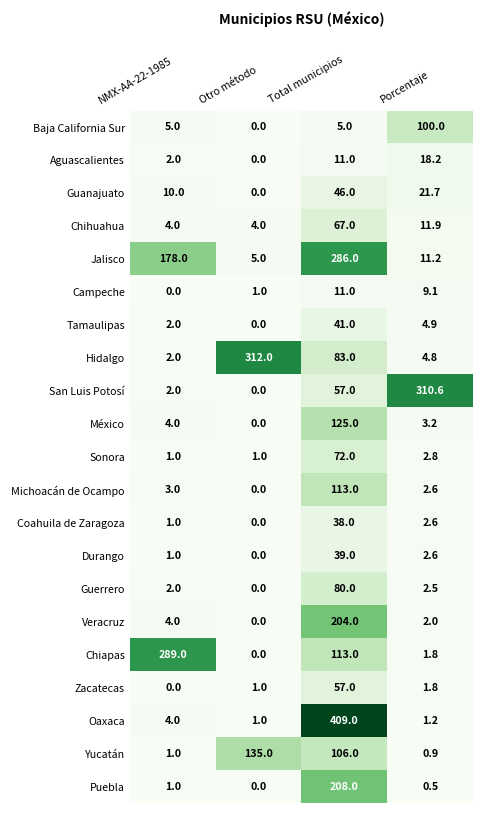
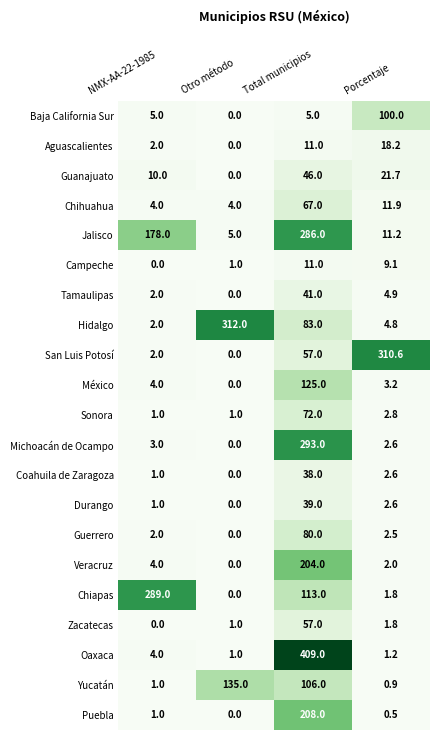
  {
    "Baja California Sur": {
      "NMX-AA-22-1985": 5.0,
      "Otro método": 0.0,
      "Total municipios": 5.0,
      "Porcentaje": 100.0
    },
    "Aguascalientes": {
      "NMX-AA-22-1985": 2.0,
      "Otro método": 0.0,
      "Total municipios": 11.0,
      "Porcentaje": 18.2
    },
    "Guanajuato": {
      "NMX-AA-22-1985": 10.0,
      "Otro método": 0.0,
      "Total municipios": 46.0,
      "Porcentaje": 21.7
    },
    "Chihuahua": {
      "NMX-AA-22-1985": 4.0,
      "Otro método": 4.0,
      "Total municipios": 67.0,
      "Porcentaje": 11.9
    },
    "Jalisco": {
      "NMX-AA-22-1985": 178.0,
      "Otro método": 5.0,
      "Total municipios": 286.0,
      "Porcentaje": 11.2
    },
    "Campeche": {
      "NMX-AA-22-1985": 0.0,
      "Otro método": 1.0,
      "Total municipios": 11.0,
      "Porcentaje": 9.1
    },
    "Tamaulipas": {
      "NMX-AA-22-1985": 2.0,
      "Otro método": 0.0,
      "Total municipios": 41.0,
      "Porcentaje": 4.9
    },
    "Hidalgo": {
      "NMX-AA-22-1985": 2.0,
      "Otro método": 312.0,
      "Total municipios": 83.0,
      "Porcentaje": 4.8
    },
    "San Luis Potosí": {
      "NMX-AA-22-1985": 2.0,
      "Otro método": 0.0,
      "Total municipios": 57.0,
      "Porcentaje": 310.6
    },
    "México": {
      "NMX-AA-22-1985": 4.0,
      "Otro método": 0.0,
      "Total municipios": 125.0,
      "Porcentaje": 3.2
    },
    "Sonora": {
      "NMX-AA-22-1985": 1.0,
      "Otro método": 1.0,
      "Total municipios": 72.0,
      "Porcentaje": 2.8
    },
    "Michoacán de Ocampo": {
      "NMX-AA-22-1985": 3.0,
      "Otro método": 0.0,
-     "Total municipios": 113.0,
+     "Total municipios": 293.0,
      "Porcentaje": 2.6
    },
    "Coahuila de Zaragoza": {
      "NMX-AA-22-1985": 1.0,
      "Otro método": 0.0,
      "Total municipios": 38.0,
      "Porcentaje": 2.6
    },
    "Durango": {
      "NMX-AA-22-1985": 1.0,
      "Otro método": 0.0,
      "Total municipios": 39.0,
      "Porcentaje": 2.6
    },
    "Guerrero": {
      "NMX-AA-22-1985": 2.0,
      "Otro método": 0.0,
      "Total municipios": 80.0,
      "Porcentaje": 2.5
    },
    "Veracruz": {
      "NMX-AA-22-1985": 4.0,
      "Otro método": 0.0,
      "Total municipios": 204.0,
      "Porcentaje": 2.0
    },
    "Chiapas": {
      "NMX-AA-22-1985": 289.0,
      "Otro método": 0.0,
      "Total municipios": 113.0,
      "Porcentaje": 1.8
    },
    "Zacatecas": {
      "NMX-AA-22-1985": 0.0,
      "Otro método": 1.0,
      "Total municipios": 57.0,
      "Porcentaje": 1.8
    },
    "Oaxaca": {
      "NMX-AA-22-1985": 4.0,
      "Otro método": 1.0,
      "Total municipios": 409.0,
      "Porcentaje": 1.2
    },
    "Yucatán": {
      "NMX-AA-22-1985": 1.0,
      "Otro método": 135.0,
      "Total municipios": 106.0,
      "Porcentaje": 0.9
    },
    "Puebla": {
      "NMX-AA-22-1985": 1.0,
      "Otro método": 0.0,
      "Total municipios": 208.0,
      "Porcentaje": 0.5
    }
  }
